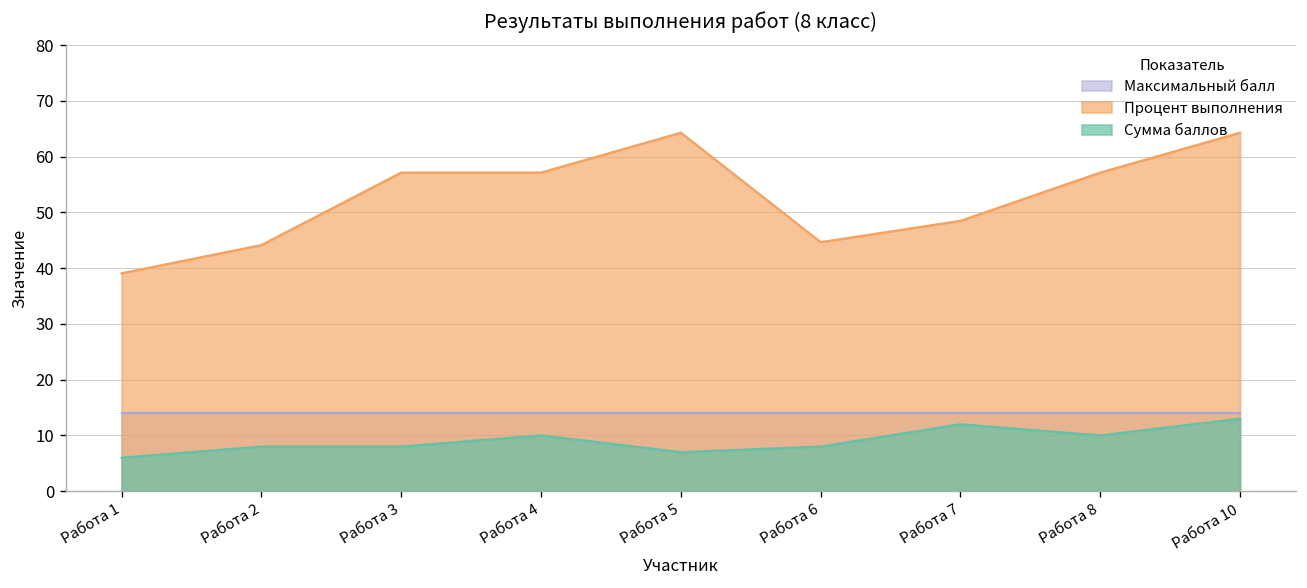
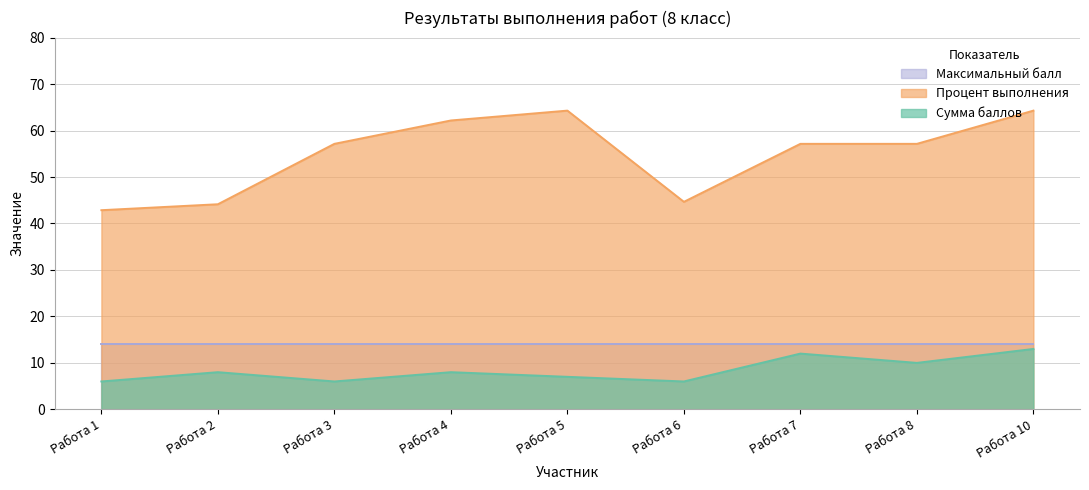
  {
    "Максимальный балл": {
      "Работа 1": 14,
      "Работа 2": 14,
      "Работа 3": 14,
      "Работа 4": 14,
      "Работа 5": 14,
      "Работа 6": 14,
      "Работа 7": 14,
      "Работа 8": 14,
      "Работа 10": 14
    },
    "Процент выполнения": {
-     "Работа 1": 39,
+     "Работа 1": 43,
      "Работа 2": 44,
      "Работа 3": 57,
-     "Работа 4": 57,
+     "Работа 4": 62,
      "Работа 5": 64,
      "Работа 6": 45,
-     "Работа 7": 48,
+     "Работа 7": 57,
      "Работа 8": 57,
      "Работа 10": 64
    },
    "Сумма баллов": {
      "Работа 1": 6,
      "Работа 2": 8,
-     "Работа 3": 8,
-     "Работа 4": 10,
+     "Работа 3": 6,
+     "Работа 4": 8,
      "Работа 5": 7,
-     "Работа 6": 8,
+     "Работа 6": 6,
      "Работа 7": 12,
      "Работа 8": 10,
      "Работа 10": 13
    }
  }
